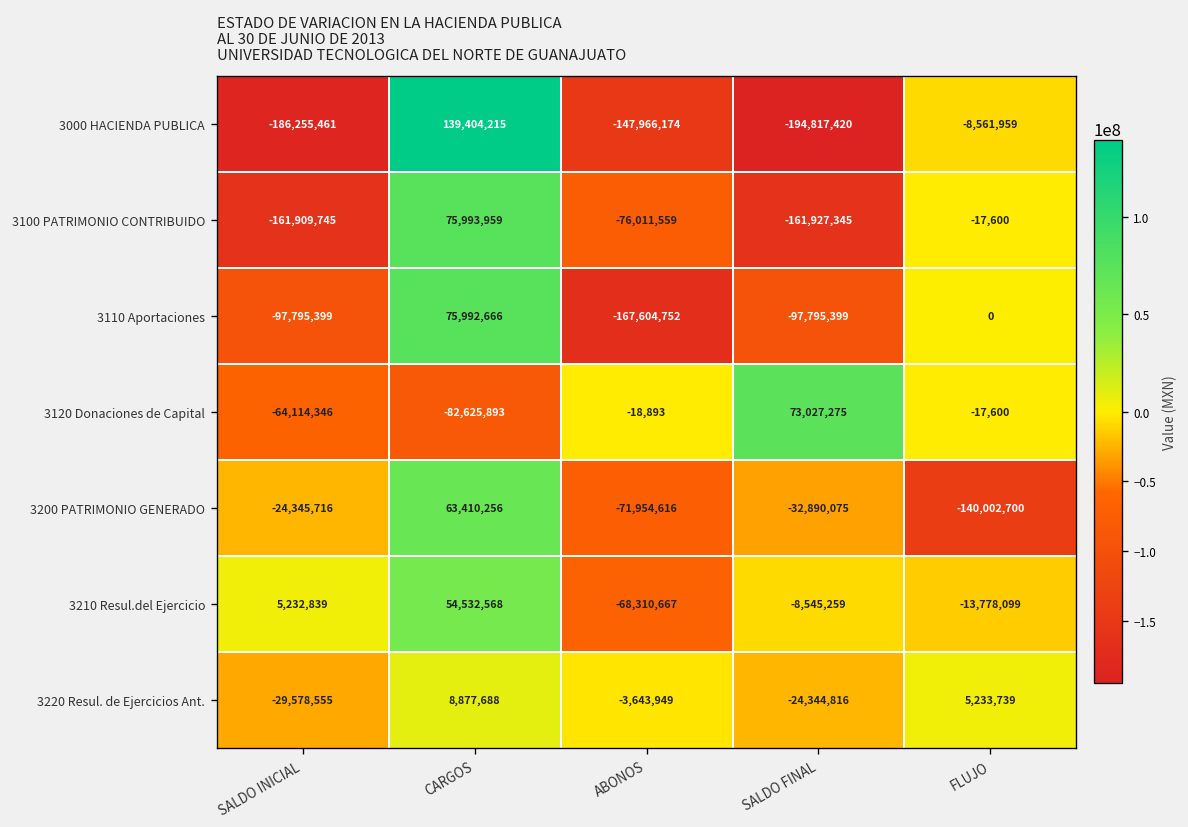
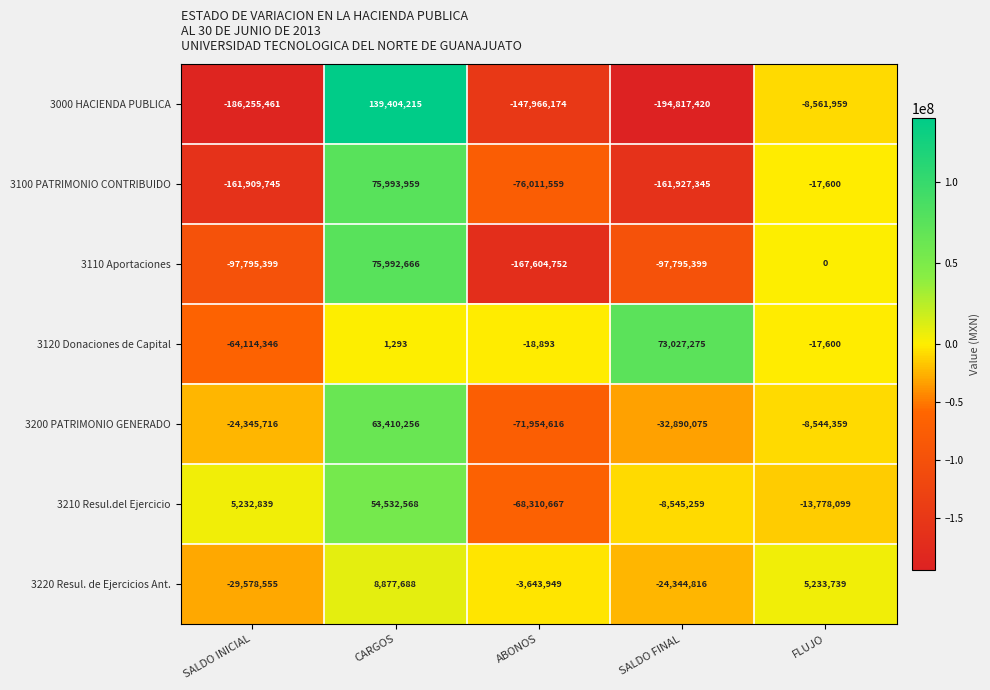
  {
    "3000 HACIENDA PUBLICA": {
      "SALDO INICIAL": "-186,255,461",
      "CARGOS": "139,404,215",
      "ABONOS": "-147,966,174",
      "SALDO FINAL": "-194,817,420",
      "FLUJO": "-8,561,959"
    },
    "3100 PATRIMONIO CONTRIBUIDO": {
      "SALDO INICIAL": "-161,909,745",
      "CARGOS": "75,993,959",
      "ABONOS": "-76,011,559",
      "SALDO FINAL": "-161,927,345",
      "FLUJO": "-17,600"
    },
    "3110 Aportaciones": {
      "SALDO INICIAL": "-97,795,399",
      "CARGOS": "75,992,666",
      "ABONOS": "-167,604,752",
      "SALDO FINAL": "-97,795,399",
      "FLUJO": "0"
    },
    "3120 Donaciones de Capital": {
      "SALDO INICIAL": "-64,114,346",
-     "CARGOS": "-82,625,893",
+     "CARGOS": "1,293",
      "ABONOS": "-18,893",
      "SALDO FINAL": "73,027,275",
      "FLUJO": "-17,600"
    },
    "3200 PATRIMONIO GENERADO": {
      "SALDO INICIAL": "-24,345,716",
      "CARGOS": "63,410,256",
      "ABONOS": "-71,954,616",
      "SALDO FINAL": "-32,890,075",
-     "FLUJO": "-140,002,700"
+     "FLUJO": "-8,544,359"
    },
    "3210 Resul.del Ejercicio": {
      "SALDO INICIAL": "5,232,839",
      "CARGOS": "54,532,568",
      "ABONOS": "-68,310,667",
      "SALDO FINAL": "-8,545,259",
      "FLUJO": "-13,778,099"
    },
    "3220 Resul. de Ejercicios Ant.": {
      "SALDO INICIAL": "-29,578,555",
      "CARGOS": "8,877,688",
      "ABONOS": "-3,643,949",
      "SALDO FINAL": "-24,344,816",
      "FLUJO": "5,233,739"
    }
  }
